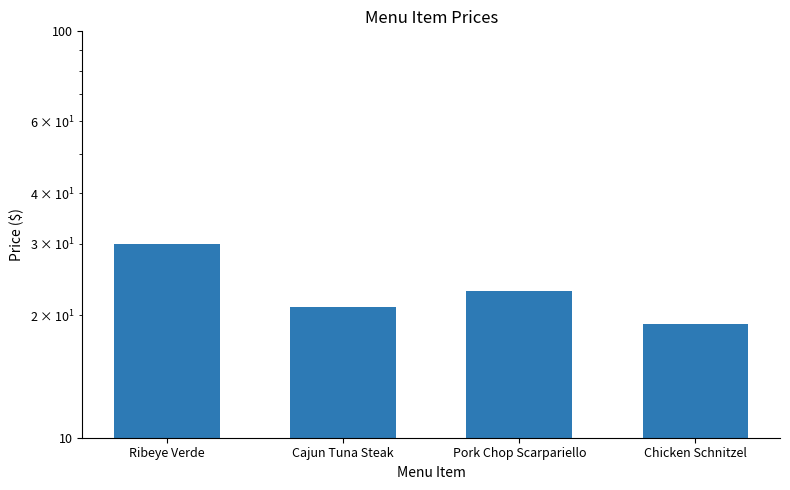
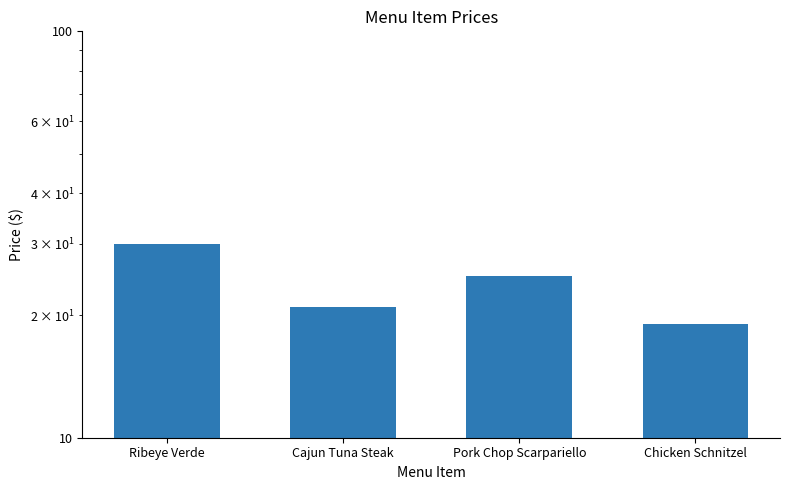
  {
    "Ribeye Verde": 30,
    "Cajun Tuna Steak": 21,
-   "Pork Chop Scarpariello": 23,
+   "Pork Chop Scarpariello": 25,
    "Chicken Schnitzel": 19
  }
